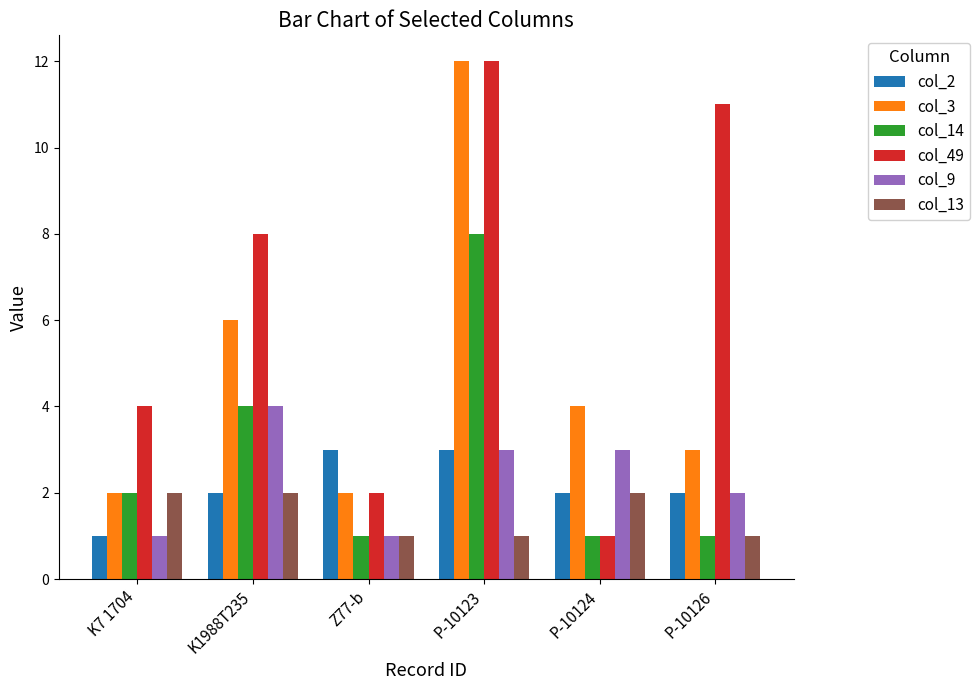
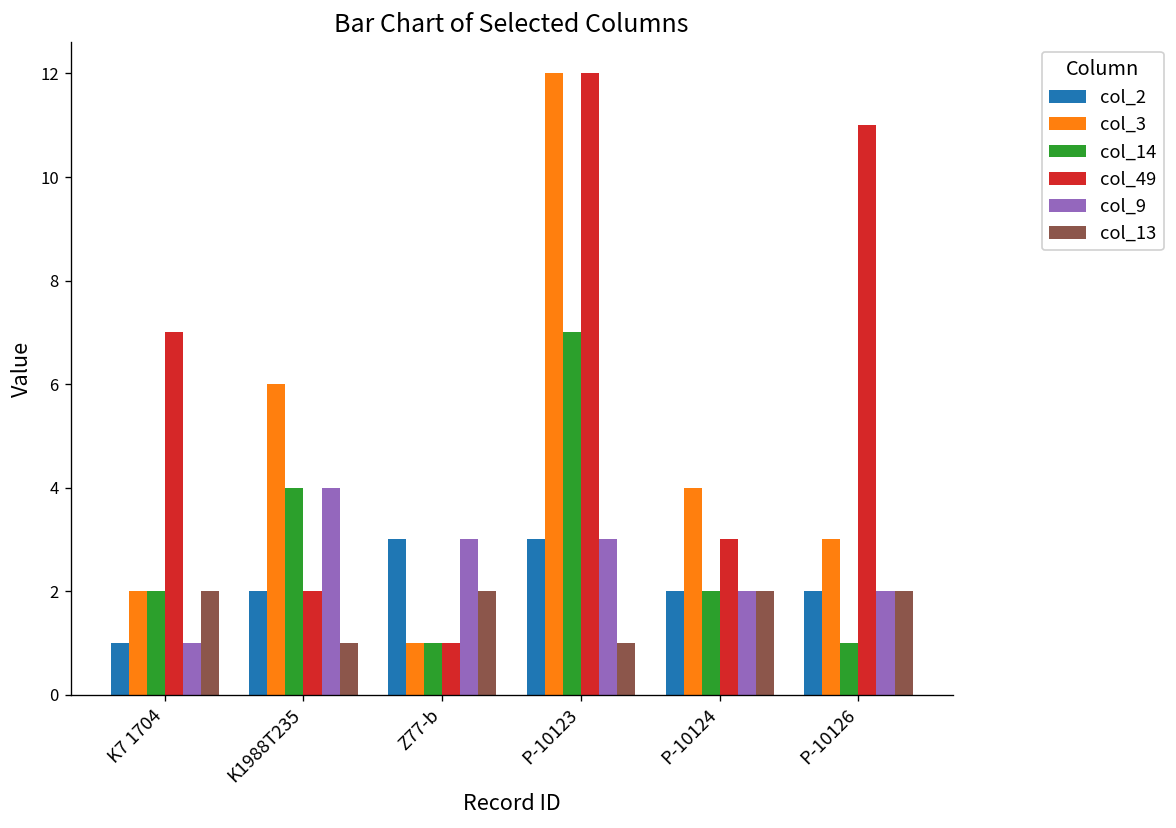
  {
    "col_2": {
      "K7 1704": 1,
      "K1988T235": 2,
      "Z77-b": 3,
      "P-10123": 3,
      "P-10124": 2,
      "P-10126": 2
    },
    "col_3": {
      "K7 1704": 2,
      "K1988T235": 6,
-     "Z77-b": 2,
+     "Z77-b": 1,
      "P-10123": 12,
      "P-10124": 4,
      "P-10126": 3
    },
    "col_14": {
      "K7 1704": 2,
      "K1988T235": 4,
      "Z77-b": 1,
-     "P-10123": 8,
-     "P-10124": 1,
+     "P-10123": 7,
+     "P-10124": 2,
      "P-10126": 1
    },
    "col_49": {
-     "K7 1704": 4,
-     "K1988T235": 8,
-     "Z77-b": 2,
+     "K7 1704": 7,
+     "K1988T235": 2,
+     "Z77-b": 1,
      "P-10123": 12,
-     "P-10124": 1,
+     "P-10124": 3,
      "P-10126": 11
    },
    "col_9": {
      "K7 1704": 1,
      "K1988T235": 4,
-     "Z77-b": 1,
+     "Z77-b": 3,
      "P-10123": 3,
-     "P-10124": 3,
+     "P-10124": 2,
      "P-10126": 2
    },
    "col_13": {
      "K7 1704": 2,
-     "K1988T235": 2,
-     "Z77-b": 1,
+     "K1988T235": 1,
+     "Z77-b": 2,
      "P-10123": 1,
      "P-10124": 2,
-     "P-10126": 1
+     "P-10126": 2
    }
  }
